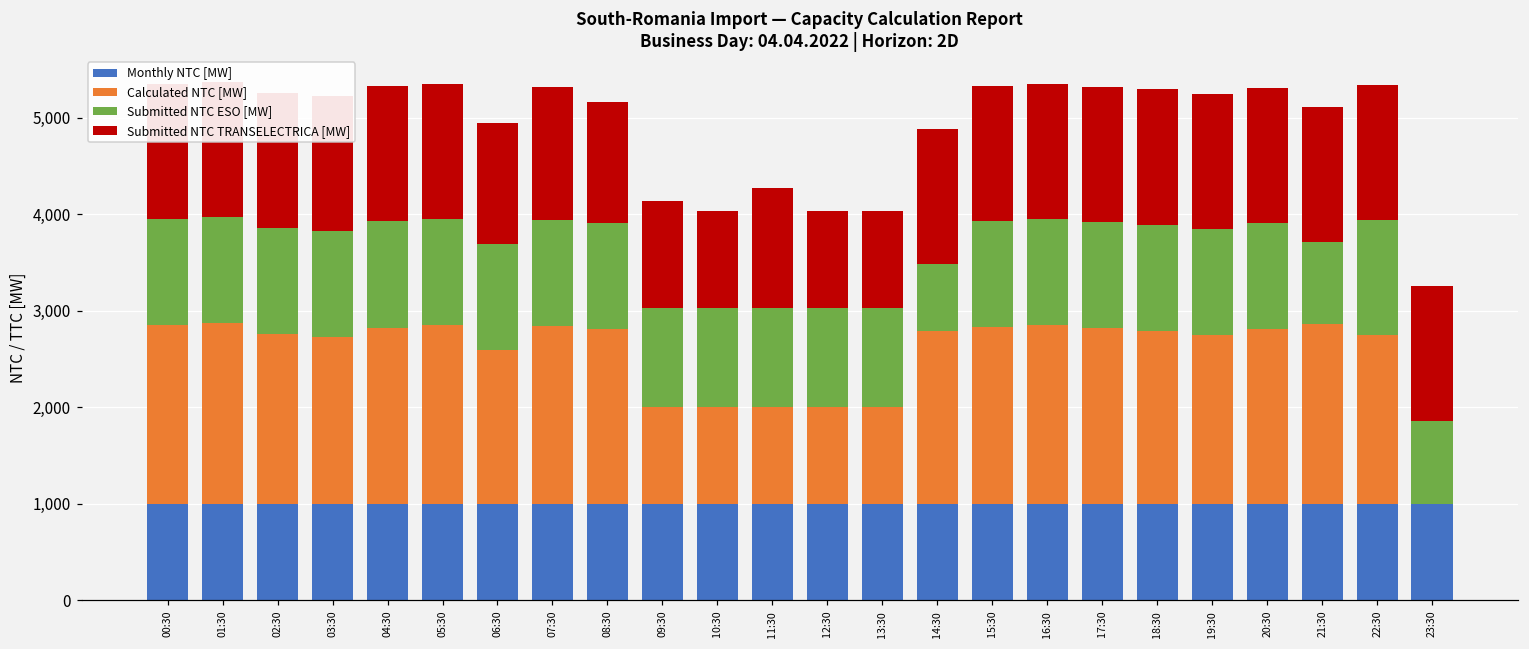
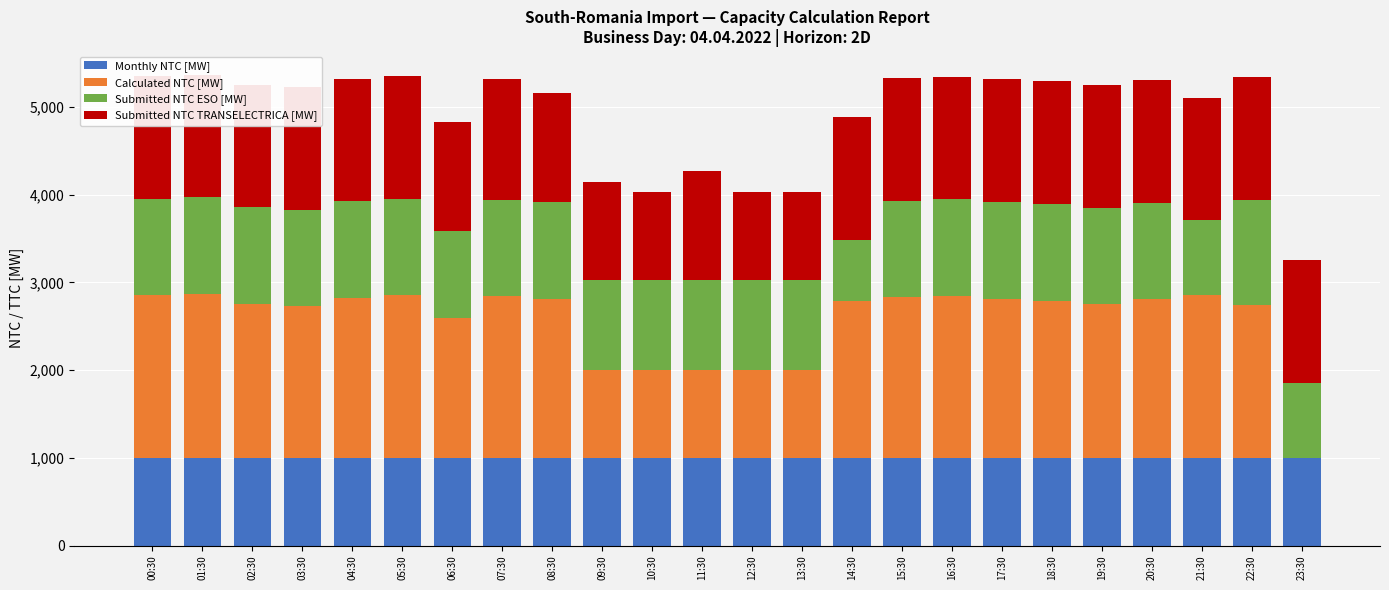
  {
    "Monthly NTC [MW]": {
      "00:30": "1,000",
      "01:30": "1,000",
      "02:30": "1,000",
      "03:30": "1,000",
      "04:30": "1,000",
      "05:30": "1,000",
      "06:30": "1,000",
      "07:30": "1,000",
      "08:30": "1,000",
      "09:30": "1,000",
      "10:30": "1,000",
      "11:30": "1,000",
      "12:30": "1,000",
      "13:30": "1,000",
      "14:30": "1,000",
      "15:30": "1,000",
      "16:30": "1,000",
      "17:30": "1,000",
      "18:30": "1,000",
      "19:30": "1,000",
      "20:30": "1,000",
      "21:30": "1,000",
      "22:30": "1,000",
      "23:30": "1,000"
    },
    "Calculated NTC [MW]": {
      "00:30": "1,900",
      "01:30": "1,900",
      "02:30": "1,800",
      "03:30": "1,700",
      "04:30": "1,800",
      "05:30": "1,900",
      "06:30": "1,600",
      "07:30": "1,800",
      "08:30": "1,800",
      "09:30": "1,000",
      "10:30": "1,000",
      "11:30": "1,000",
      "12:30": "1,000",
      "13:30": "1,000",
      "14:30": "1,800",
      "15:30": "1,800",
      "16:30": "1,800",
      "17:30": "1,800",
      "18:30": "1,800",
      "19:30": "1,800",
      "20:30": "1,800",
      "21:30": "1,900",
      "22:30": "1,700",
      "23:30": "0"
    },
    "Submitted NTC ESO [MW]": {
      "00:30": "1,100",
      "01:30": "1,100",
      "02:30": "1,100",
      "03:30": "1,100",
      "04:30": "1,100",
      "05:30": "1,100",
-     "06:30": "1,100",
+     "06:30": "1,000",
      "07:30": "1,100",
      "08:30": "1,100",
      "09:30": "1,000",
      "10:30": "1,000",
      "11:30": "1,000",
      "12:30": "1,000",
      "13:30": "1,000",
      "14:30": "700",
      "15:30": "1,100",
      "16:30": "1,100",
      "17:30": "1,100",
      "18:30": "1,100",
      "19:30": "1,100",
      "20:30": "1,100",
      "21:30": "800",
      "22:30": "1,200",
      "23:30": "900"
    },
    "Submitted NTC TRANSELECTRICA [MW]": {
      "04:30": "1,400",
      "05:30": "1,400",
      "06:30": "1,300",
      "07:30": "1,400",
      "08:30": "1,300",
      "09:30": "1,100",
      "10:30": "1,000",
      "11:30": "1,200",
      "12:30": "1,000",
      "13:30": "1,000",
      "14:30": "1,400",
      "15:30": "1,400",
      "16:30": "1,400",
      "17:30": "1,400",
      "18:30": "1,400",
      "19:30": "1,400",
      "20:30": "1,400",
      "21:30": "1,400",
      "22:30": "1,400",
      "23:30": "1,400"
    }
  }
